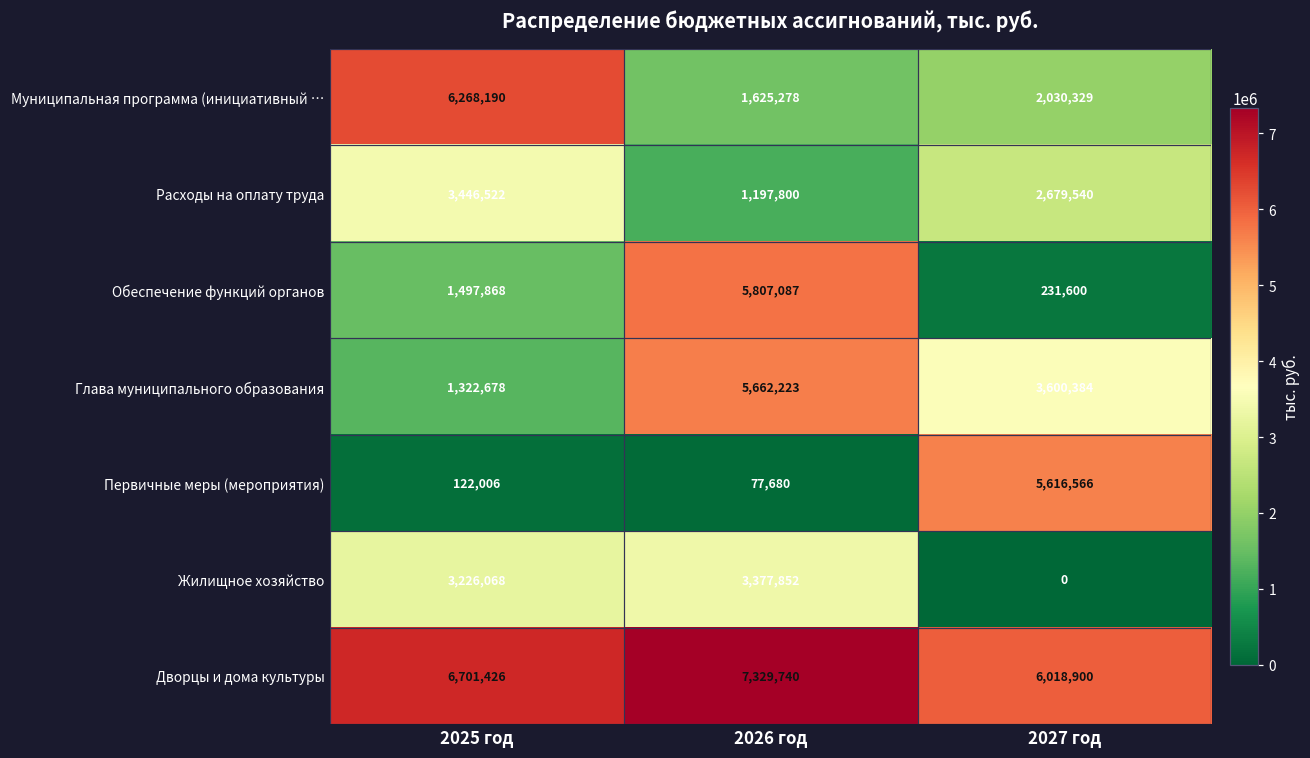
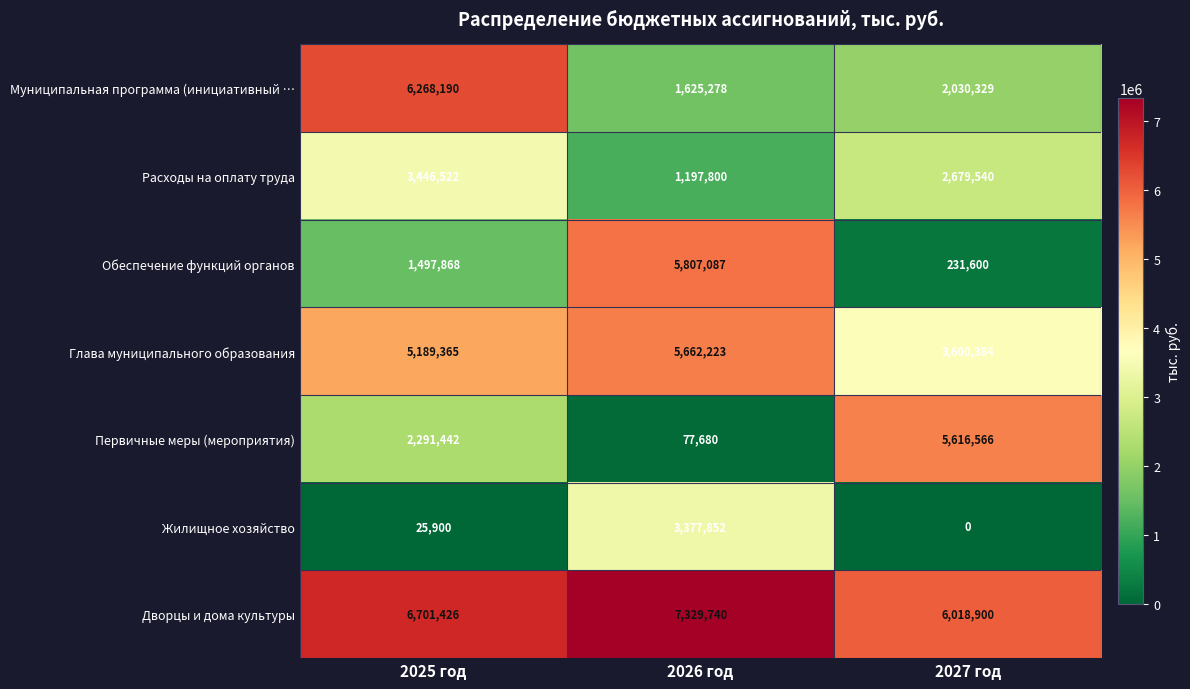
  {
    "Муниципальная программа (инициативный …": {
      "2025 год": "6,268,190",
      "2026 год": "1,625,278",
      "2027 год": "2,030,329"
    },
    "Расходы на оплату труда": {
      "2025 год": "3,446,522",
      "2026 год": "1,197,800",
      "2027 год": "2,679,540"
    },
    "Обеспечение функций органов": {
      "2025 год": "1,497,868",
      "2026 год": "5,807,087",
      "2027 год": "231,600"
    },
    "Глава муниципального образования": {
-     "2025 год": "1,322,678",
+     "2025 год": "5,189,365",
      "2026 год": "5,662,223",
      "2027 год": "3,600,384"
    },
    "Первичные меры (мероприятия)": {
-     "2025 год": "122,006",
+     "2025 год": "2,291,442",
      "2026 год": "77,680",
      "2027 год": "5,616,566"
    },
    "Жилищное хозяйство": {
-     "2025 год": "3,226,068",
+     "2025 год": "25,900",
      "2026 год": "3,377,852",
      "2027 год": "0"
    },
    "Дворцы и дома культуры": {
      "2025 год": "6,701,426",
      "2026 год": "7,329,740",
      "2027 год": "6,018,900"
    }
  }
